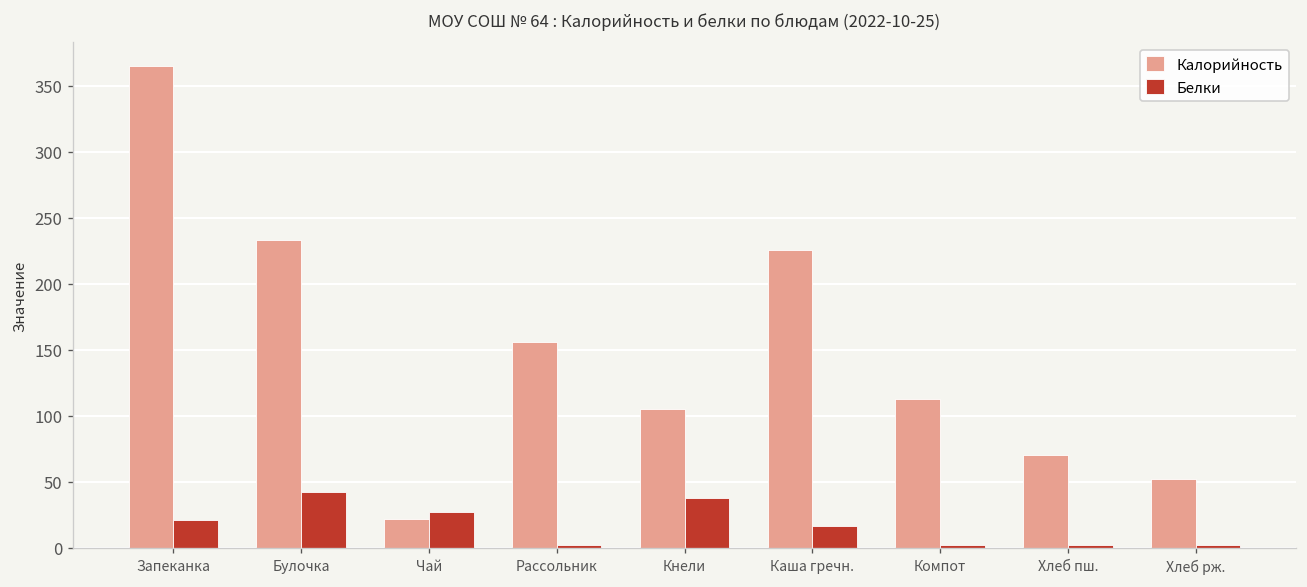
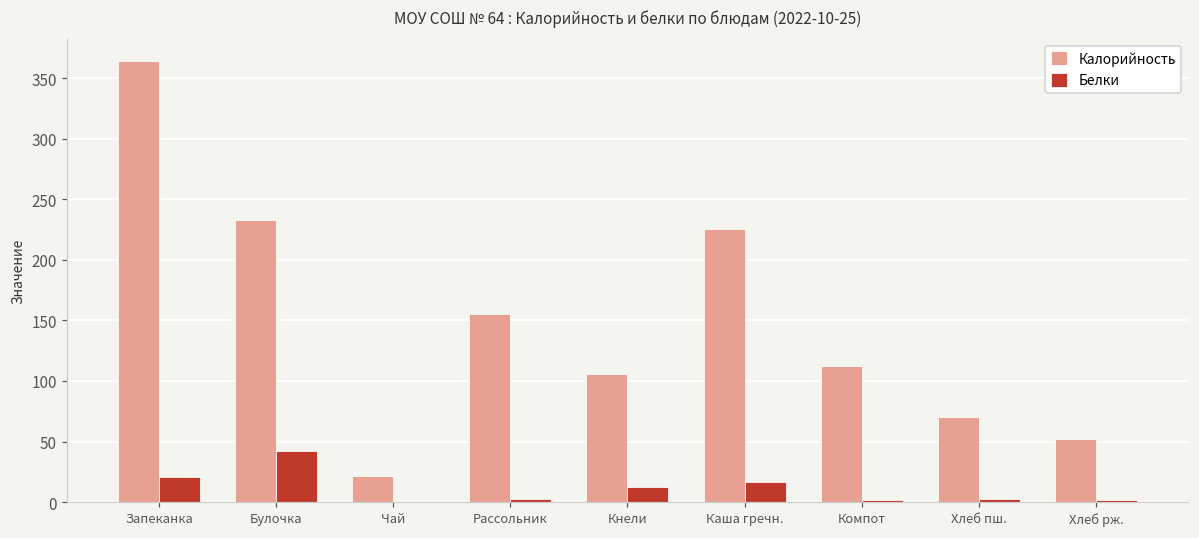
  {
    "Калорийность": {
      "Запеканка": 365,
      "Булочка": 233,
      "Чай": 22,
      "Рассольник": 155,
      "Кнели": 105,
      "Каша гречн.": 226,
      "Компот": 112,
      "Хлеб пш.": 71,
      "Хлеб рж.": 52
    },
    "Белки": {
      "Запеканка": 21,
      "Булочка": 42,
-     "Чай": 27,
+     "Чай": 0,
      "Рассольник": 2,
-     "Кнели": 38,
+     "Кнели": 13,
      "Каша гречн.": 17,
      "Хлеб пш.": 2
    }
  }
